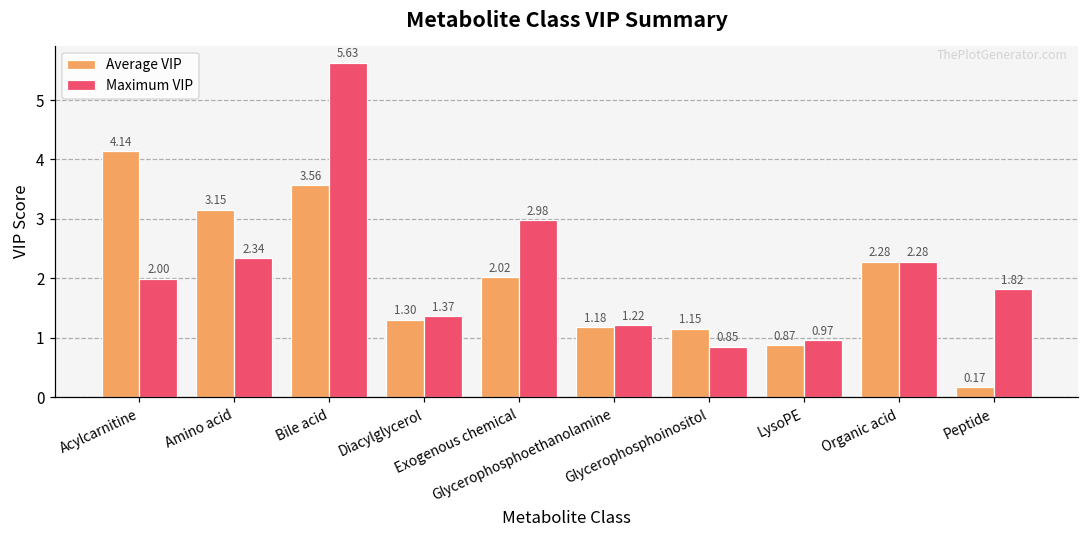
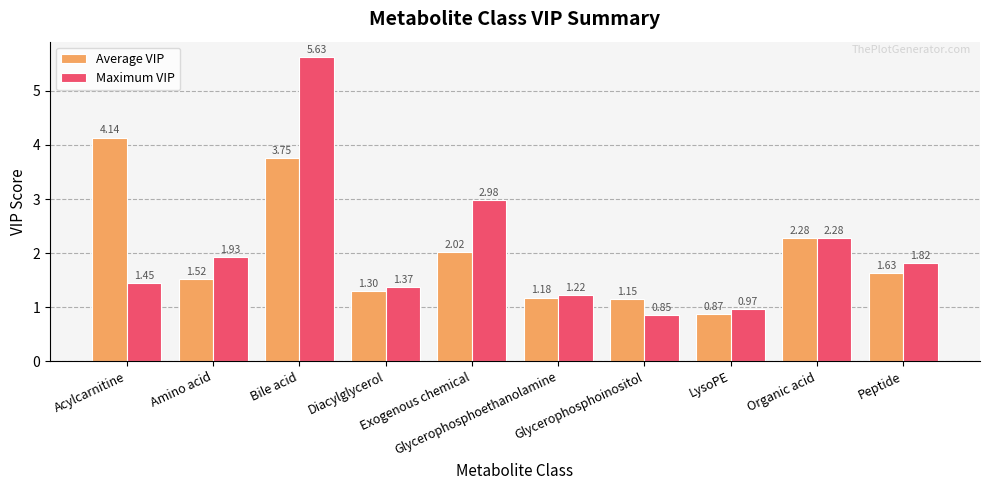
  {
    "Average VIP": {
      "Acylcarnitine": 4.14,
-     "Amino acid": 3.15,
-     "Bile acid": 3.56,
+     "Amino acid": 1.52,
+     "Bile acid": 3.75,
      "Diacylglycerol": 1.30,
      "Exogenous chemical": 2.02,
      "Glycerophosphoethanolamine": 1.18,
      "Glycerophosphoinositol": 1.15,
      "LysoPE": 0.87,
      "Organic acid": 2.28,
-     "Peptide": 0.17
+     "Peptide": 1.63
    },
    "Maximum VIP": {
-     "Acylcarnitine": 2.00,
-     "Amino acid": 2.34,
+     "Acylcarnitine": 1.45,
+     "Amino acid": 1.93,
      "Bile acid": 5.63,
      "Diacylglycerol": 1.37,
      "Exogenous chemical": 2.98,
      "Glycerophosphoethanolamine": 1.22,
      "Glycerophosphoinositol": 0.85,
      "LysoPE": 0.97,
      "Organic acid": 2.28,
      "Peptide": 1.82
    }
  }
